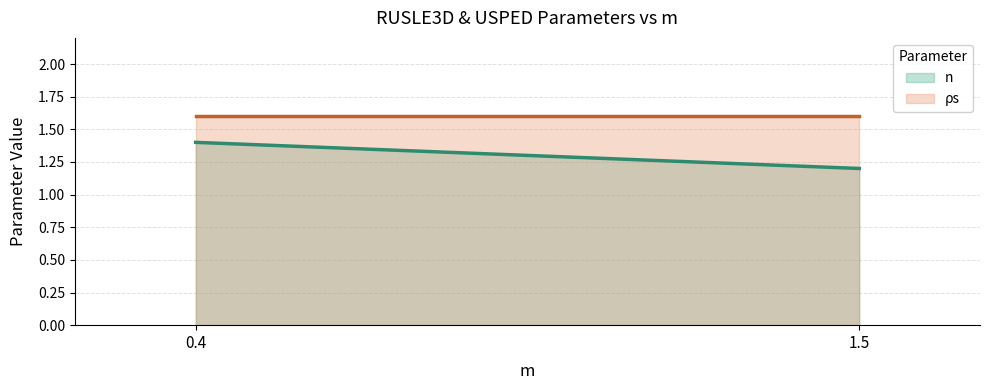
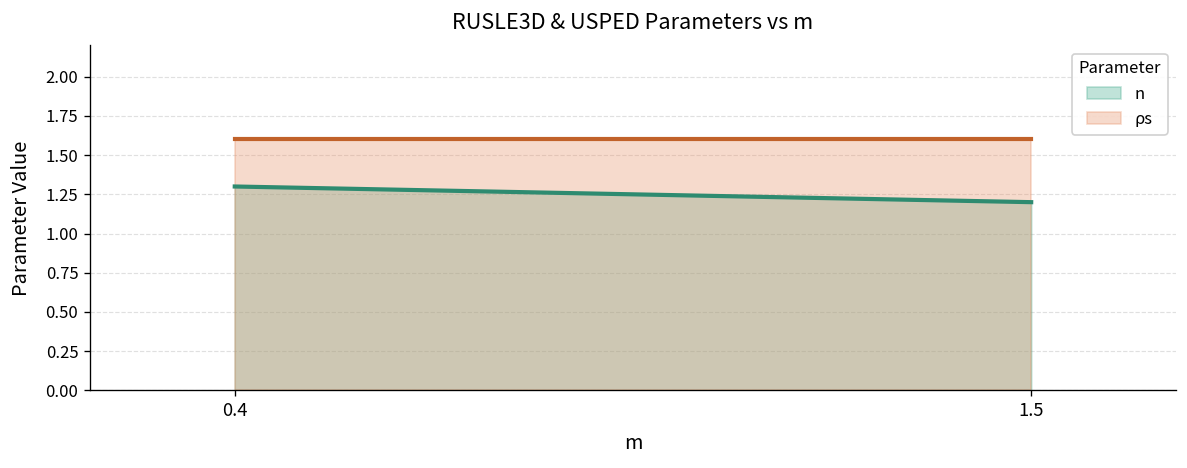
  {
    "n": {
-     "0.4": 1.4,
+     "0.4": 1.3,
      "1.5": 1.2
    },
    "ρs": {
      "0.4": 1.6,
      "1.5": 1.6
    }
  }
